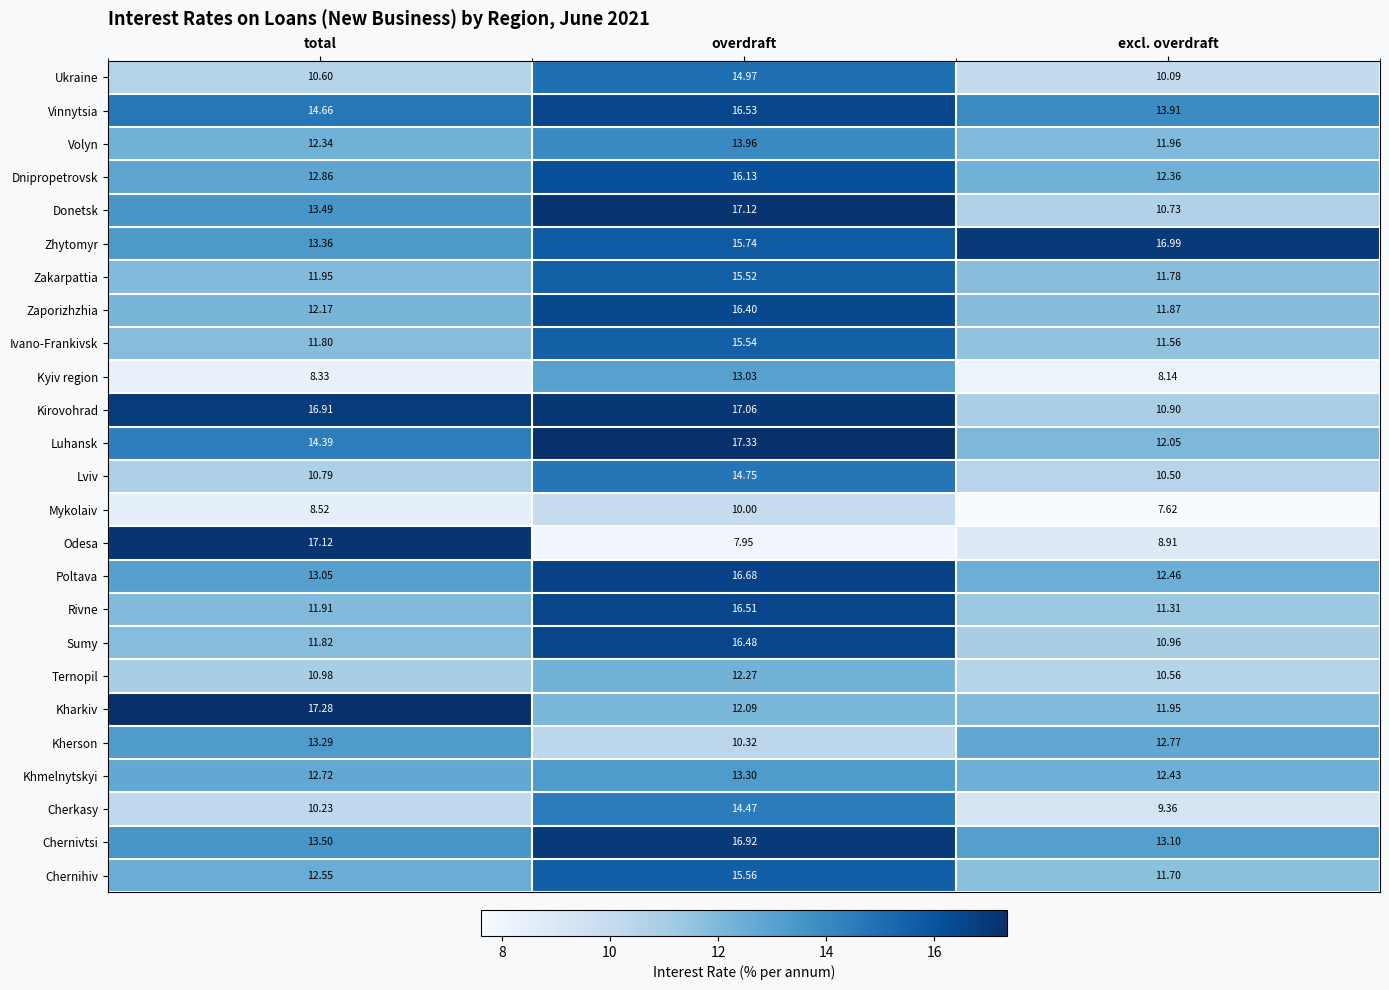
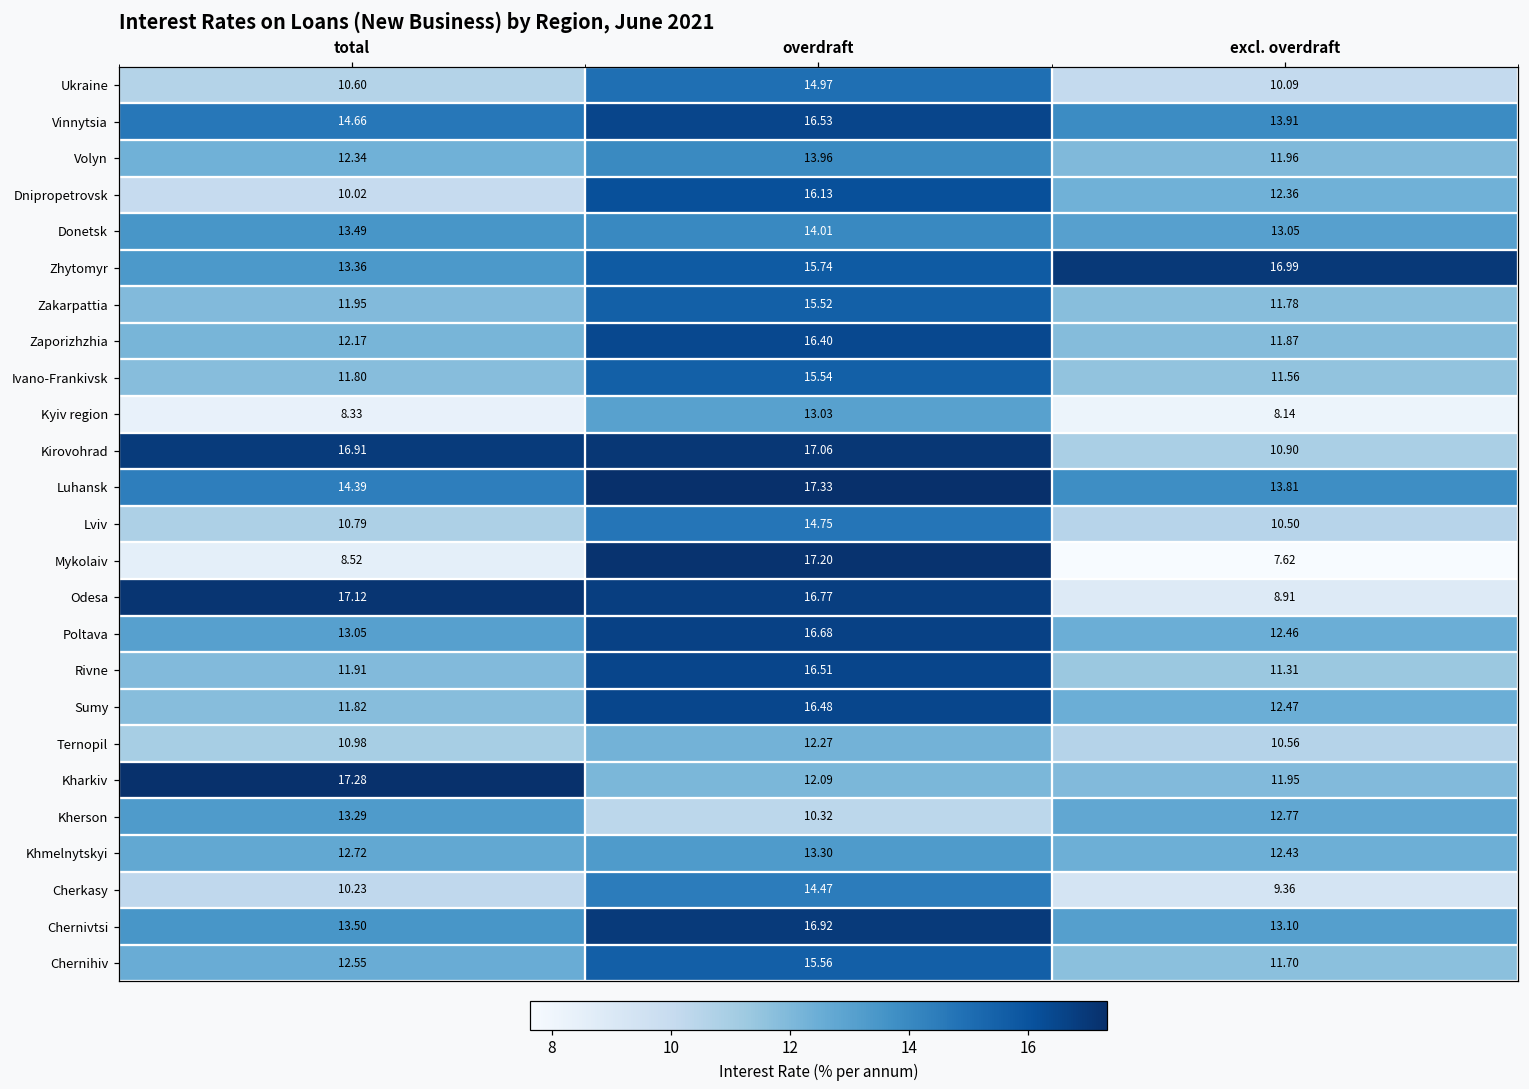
  {
    "Ukraine": {
      "total": 10.60,
      "overdraft": 14.97,
      "excl. overdraft": 10.09
    },
    "Vinnytsia": {
      "total": 14.66,
      "overdraft": 16.53,
      "excl. overdraft": 13.91
    },
    "Volyn": {
      "total": 12.34,
      "overdraft": 13.96,
      "excl. overdraft": 11.96
    },
    "Dnipropetrovsk": {
-     "total": 12.86,
+     "total": 10.02,
      "overdraft": 16.13,
      "excl. overdraft": 12.36
    },
    "Donetsk": {
      "total": 13.49,
-     "overdraft": 17.12,
-     "excl. overdraft": 10.73
+     "overdraft": 14.01,
+     "excl. overdraft": 13.05
    },
    "Zhytomyr": {
      "total": 13.36,
      "overdraft": 15.74,
      "excl. overdraft": 16.99
    },
    "Zakarpattia": {
      "total": 11.95,
      "overdraft": 15.52,
      "excl. overdraft": 11.78
    },
    "Zaporizhzhia": {
      "total": 12.17,
      "overdraft": 16.40,
      "excl. overdraft": 11.87
    },
    "Ivano-Frankivsk": {
      "total": 11.80,
      "overdraft": 15.54,
      "excl. overdraft": 11.56
    },
    "Kyiv region": {
      "total": 8.33,
      "overdraft": 13.03,
      "excl. overdraft": 8.14
    },
    "Kirovohrad": {
      "total": 16.91,
      "overdraft": 17.06,
      "excl. overdraft": 10.90
    },
    "Luhansk": {
      "total": 14.39,
      "overdraft": 17.33,
-     "excl. overdraft": 12.05
+     "excl. overdraft": 13.81
    },
    "Lviv": {
      "total": 10.79,
      "overdraft": 14.75,
      "excl. overdraft": 10.50
    },
    "Mykolaiv": {
      "total": 8.52,
-     "overdraft": 10.00,
+     "overdraft": 17.20,
      "excl. overdraft": 7.62
    },
    "Odesa": {
      "total": 17.12,
-     "overdraft": 7.95,
+     "overdraft": 16.77,
      "excl. overdraft": 8.91
    },
    "Poltava": {
      "total": 13.05,
      "overdraft": 16.68,
      "excl. overdraft": 12.46
    },
    "Rivne": {
      "total": 11.91,
      "overdraft": 16.51,
      "excl. overdraft": 11.31
    },
    "Sumy": {
      "total": 11.82,
      "overdraft": 16.48,
-     "excl. overdraft": 10.96
+     "excl. overdraft": 12.47
    },
    "Ternopil": {
      "total": 10.98,
      "overdraft": 12.27,
      "excl. overdraft": 10.56
    },
    "Kharkiv": {
      "total": 17.28,
      "overdraft": 12.09,
      "excl. overdraft": 11.95
    },
    "Kherson": {
      "total": 13.29,
      "overdraft": 10.32,
      "excl. overdraft": 12.77
    },
    "Khmelnytskyi": {
      "total": 12.72,
      "overdraft": 13.30,
      "excl. overdraft": 12.43
    },
    "Cherkasy": {
      "total": 10.23,
      "overdraft": 14.47,
      "excl. overdraft": 9.36
    },
    "Chernivtsi": {
      "total": 13.50,
      "overdraft": 16.92,
      "excl. overdraft": 13.10
    },
    "Chernihiv": {
      "total": 12.55,
      "overdraft": 15.56,
      "excl. overdraft": 11.70
    }
  }
